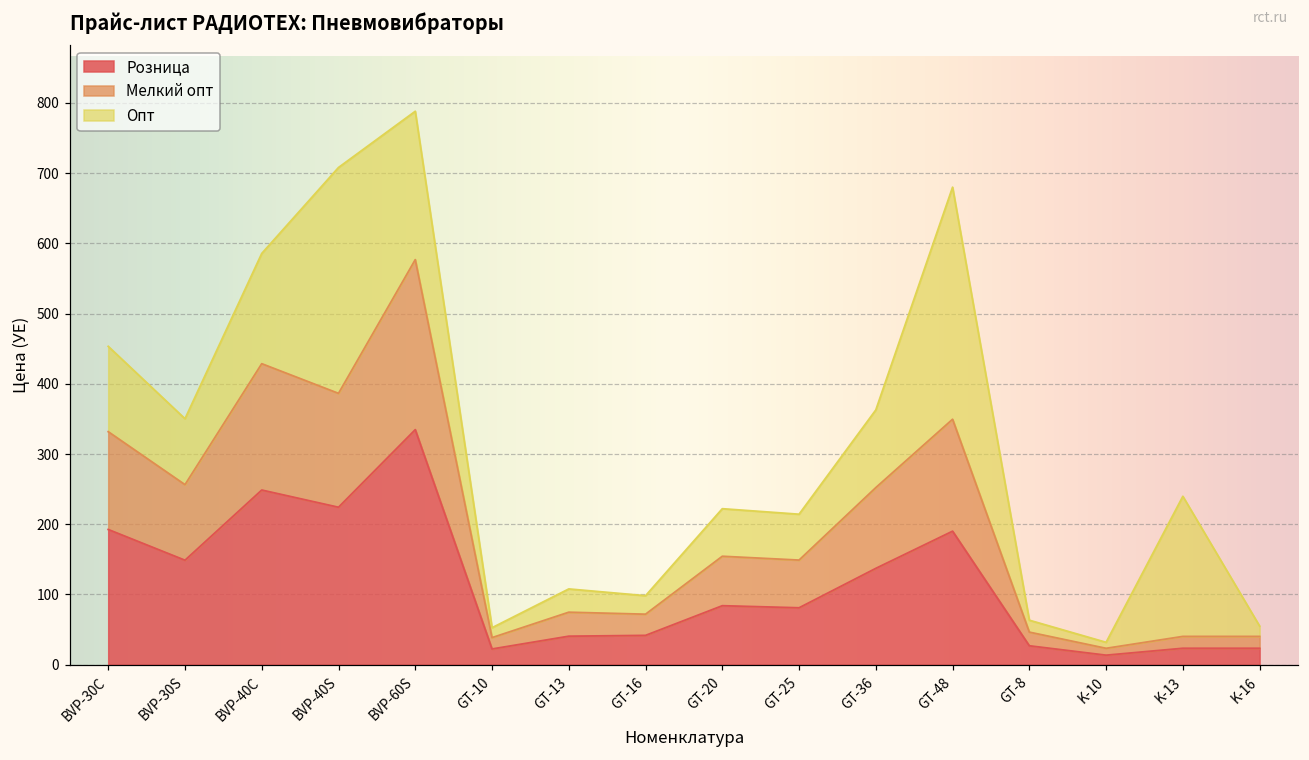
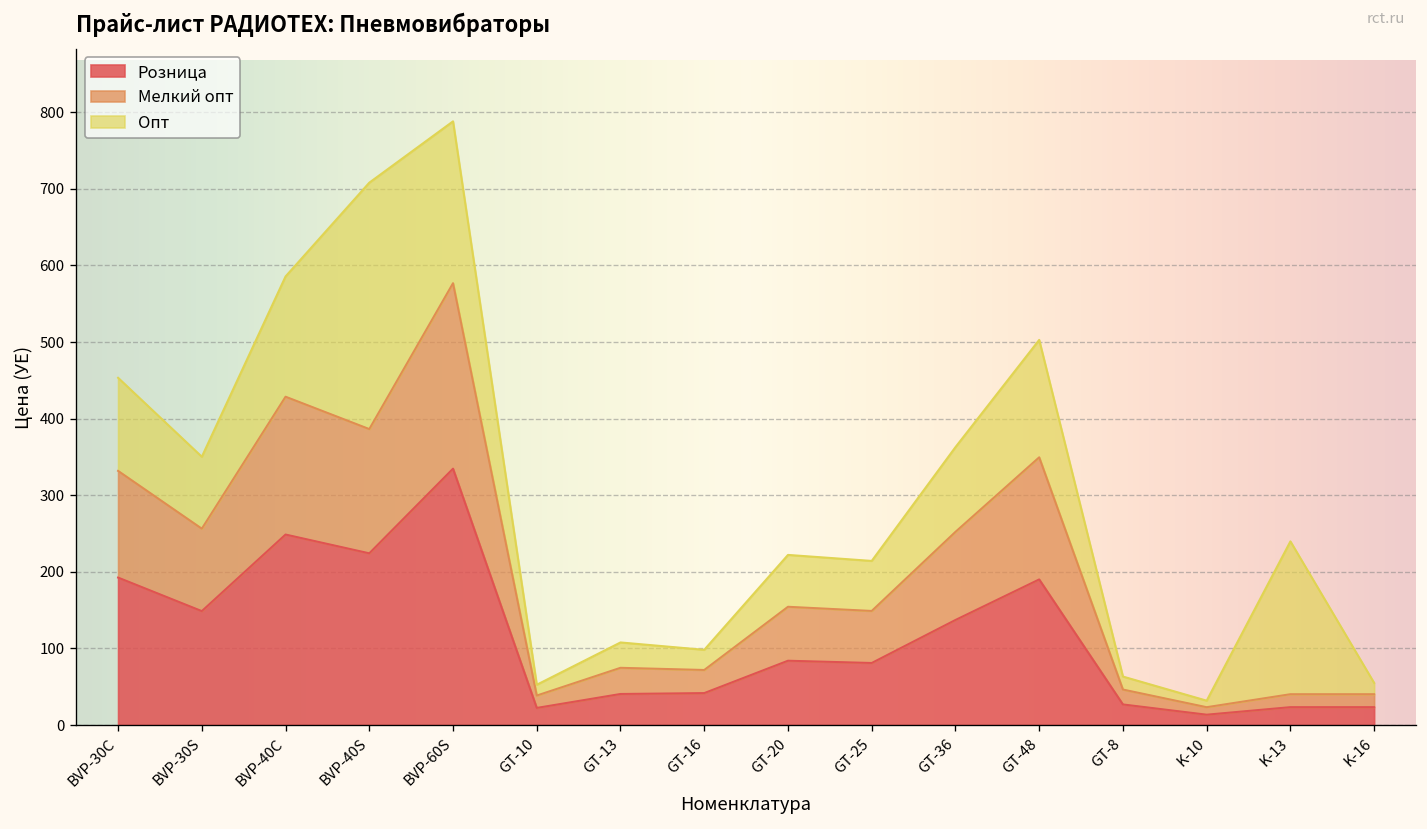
  {
    "Опт": {
      "BVP-30C": 120,
      "BVP-30S": 90,
      "BVP-40C": 160,
      "BVP-40S": 320,
      "BVP-60S": 210,
      "GT-10": 10,
      "GT-13": 30,
      "GT-16": 30,
      "GT-20": 70,
      "GT-25": 70,
      "GT-36": 110,
-     "GT-48": 330,
+     "GT-48": 150,
      "GT-8": 20,
      "K-10": 10,
      "K-13": 200,
      "K-16": 10
    }
  }
